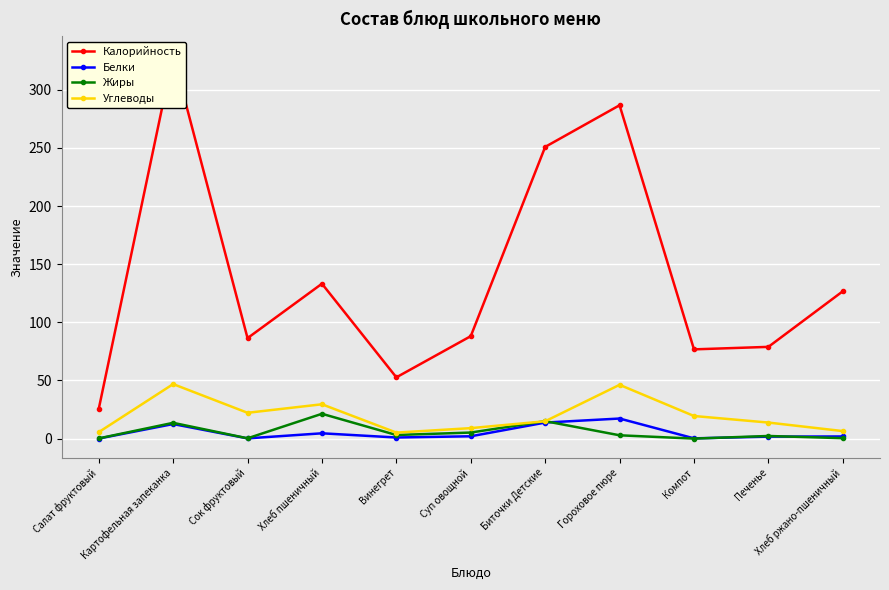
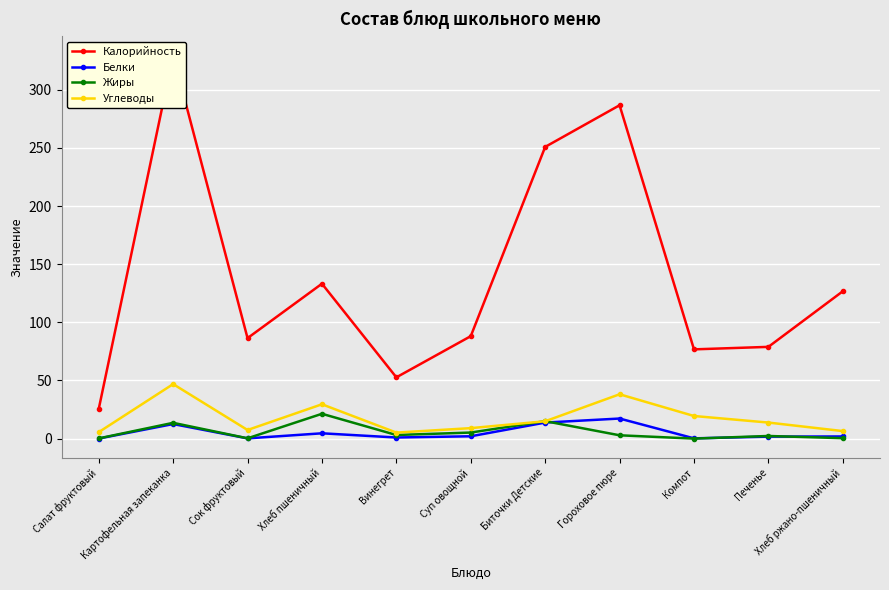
  {
    "Калорийность": {
      "Салат фруктовый": 26,
      "Сок фруктовый": 86,
      "Хлеб пшеничный": 133,
      "Винегрет": 53,
      "Суп овощной": 88,
      "Биточки Детские": 251,
      "Гороховое пюре": 287,
      "Компот": 77,
      "Печенье": 79,
      "Хлеб ржано-пшеничный": 127
    },
    "Белки": {
      "Хлеб пшеничный": 5,
      "Суп овощной": 2,
      "Гороховое пюре": 17
    },
    "Жиры": {
      "Хлеб пшеничный": 21,
      "Суп овощной": 5,
      "Гороховое пюре": 3
    },
    "Углеводы": {
      "Салат фруктовый": 6,
      "Картофельная запеканка": 47,
-     "Сок фруктовый": 22,
+     "Сок фруктовый": 7,
      "Хлеб пшеничный": 30,
      "Суп овощной": 9,
-     "Гороховое пюре": 46,
+     "Гороховое пюре": 38,
      "Компот": 19,
      "Печенье": 14,
      "Хлеб ржано-пшеничный": 6
    }
  }
